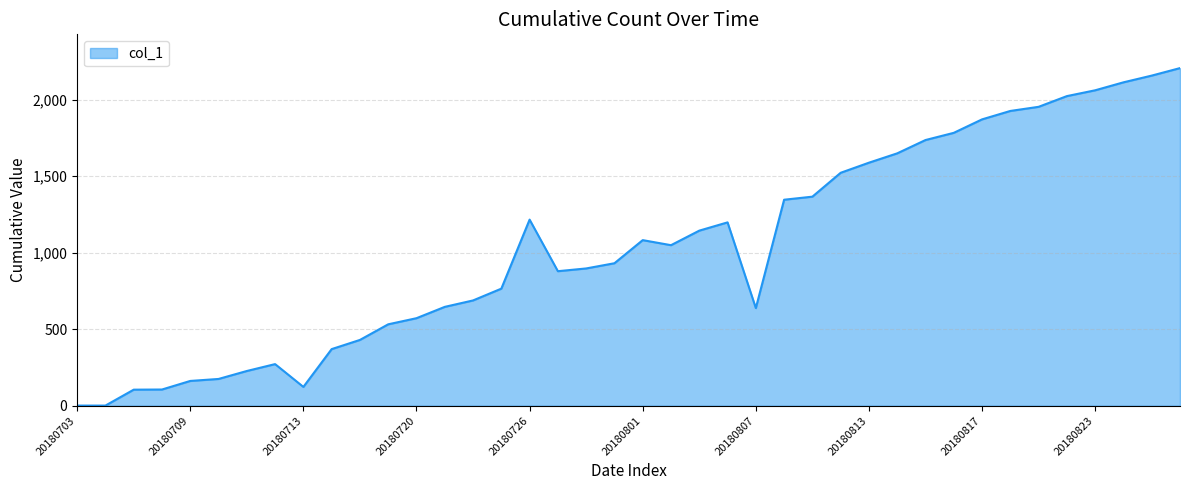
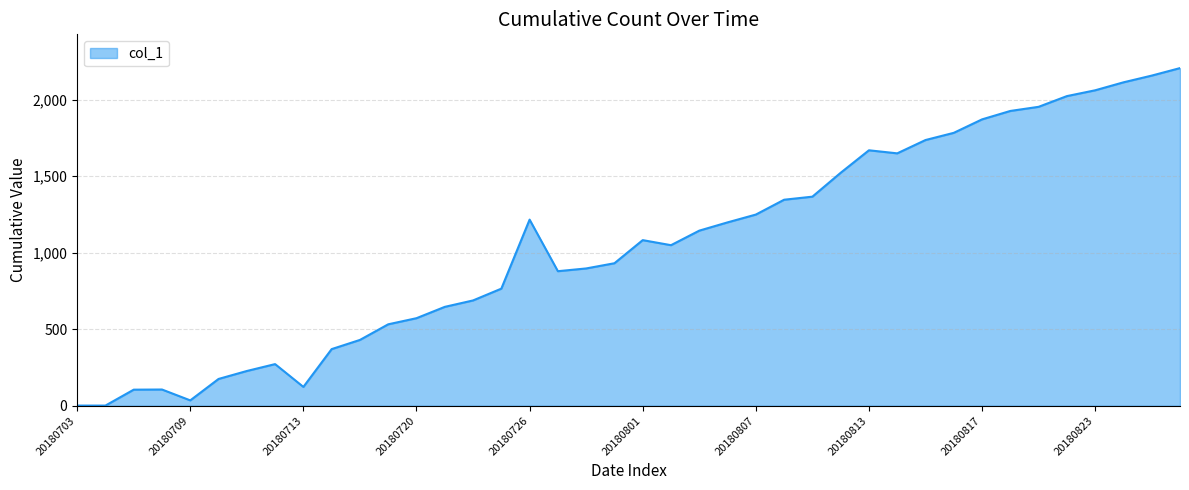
  {
    "20180703": "0",
-   "20180709": "160",
+   "20180709": "40",
    "20180713": "120",
    "20180720": "570",
    "20180726": "1,220",
    "20180801": "1,080",
-   "20180807": "640",
-   "20180813": "1,590",
+   "20180807": "1,250",
+   "20180813": "1,670",
    "20180817": "1,870",
    "20180823": "2,060"
  }
